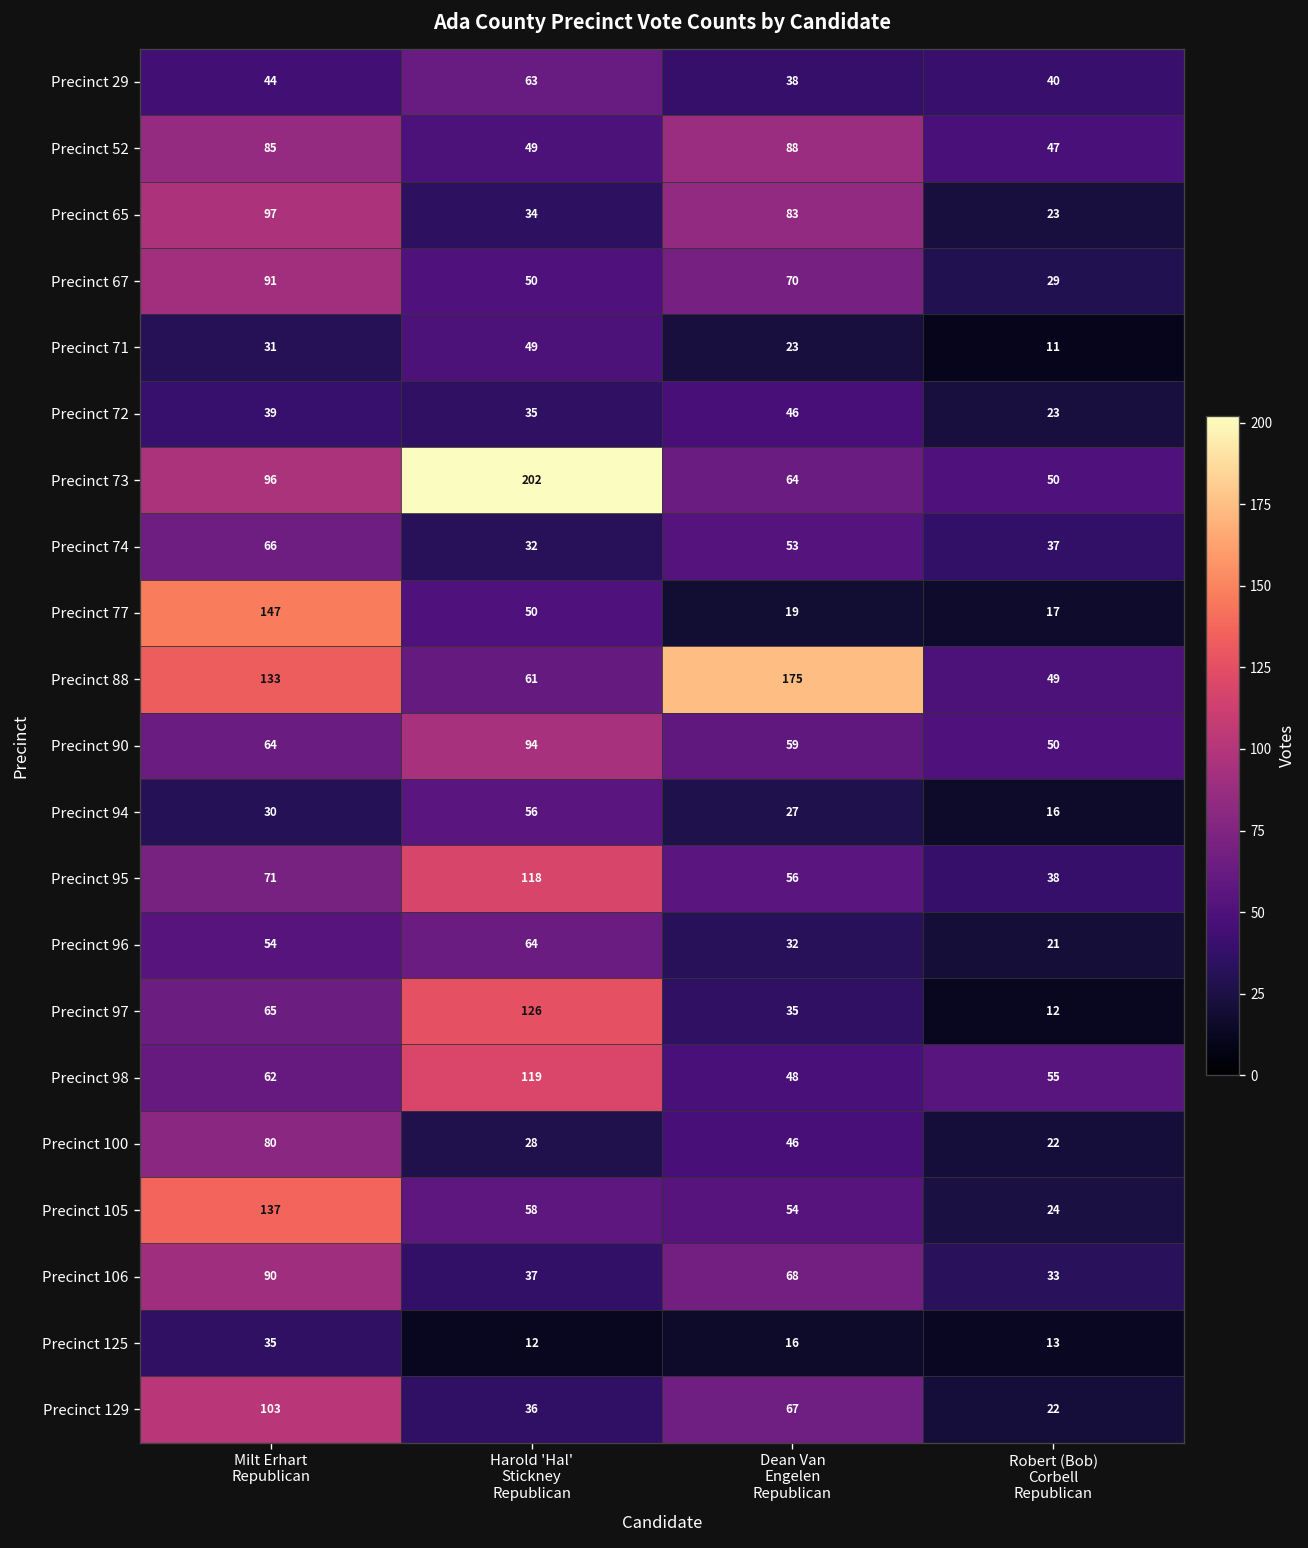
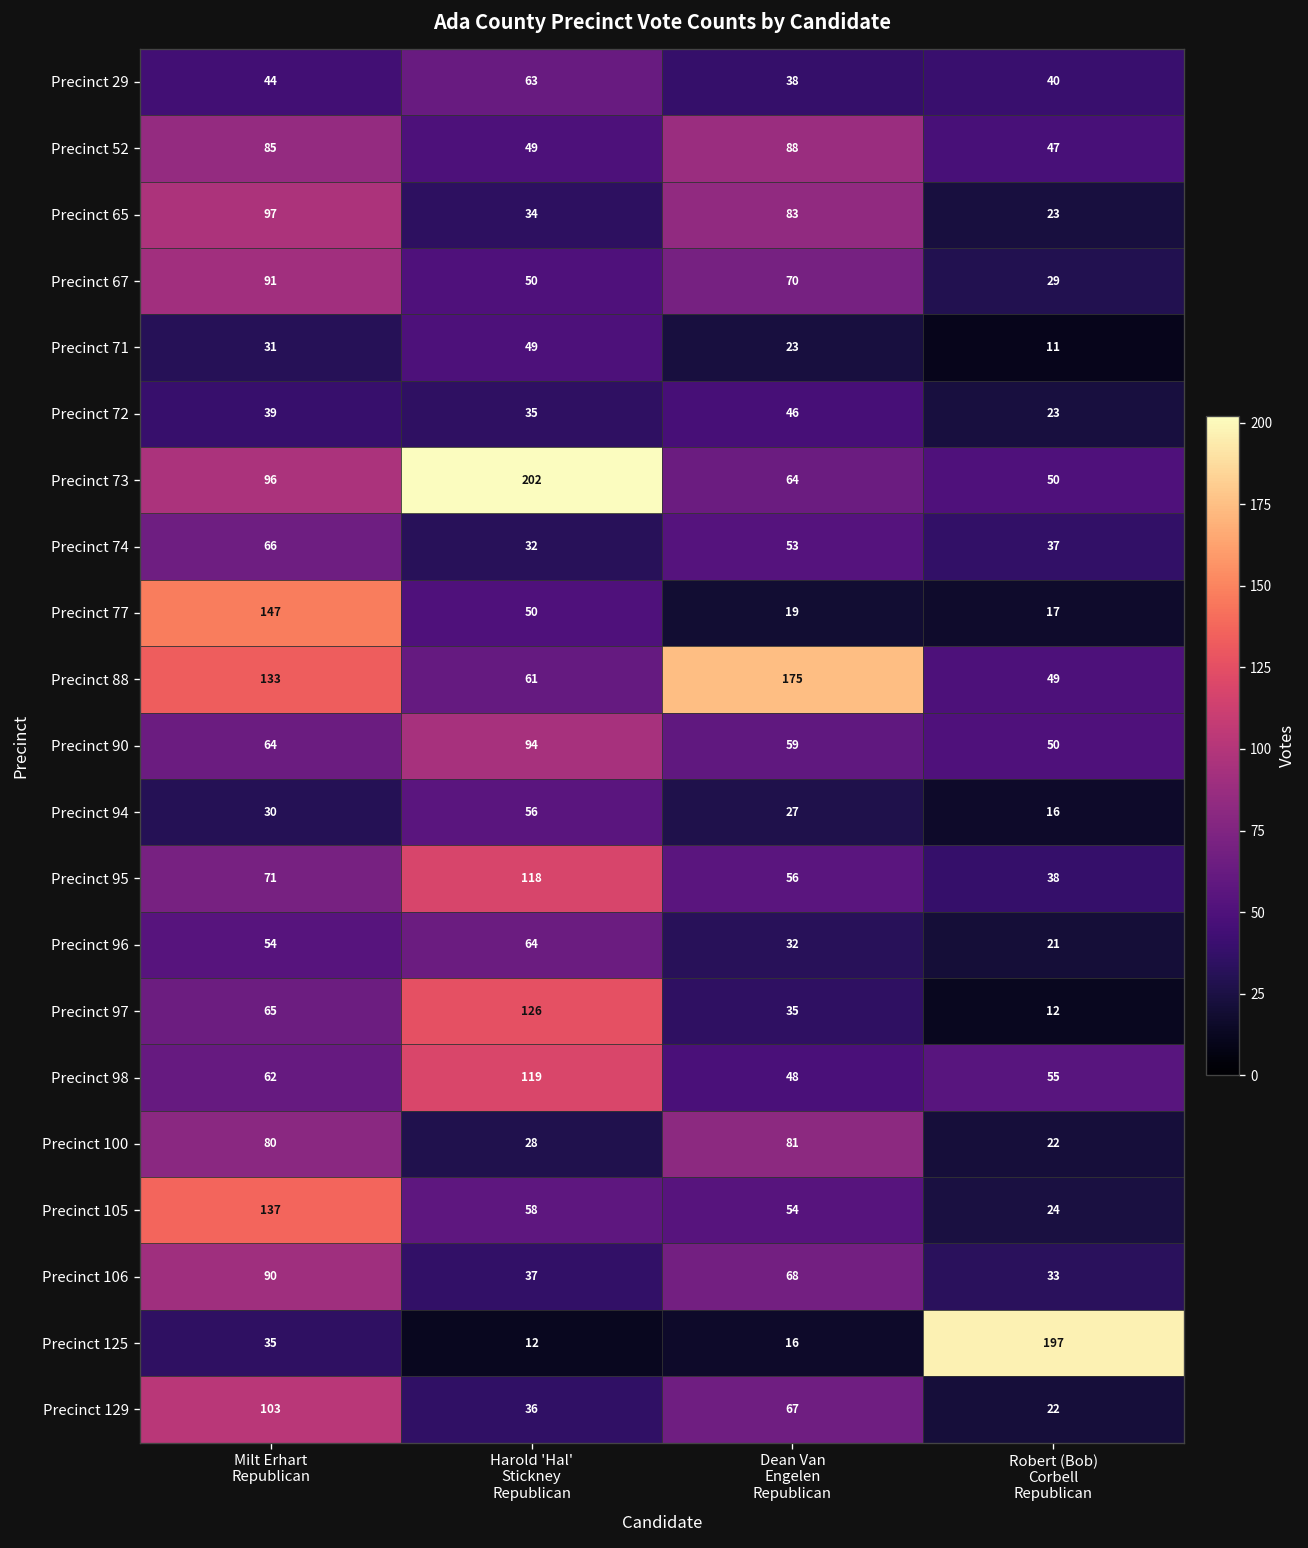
  {
    "Precinct 29": {
      "Milt Erhart Republican": 44,
      "Harold 'Hal' Stickney Republican": 63,
      "Dean Van Engelen Republican": 38,
      "Robert (Bob) Corbell Republican": 40
    },
    "Precinct 52": {
      "Milt Erhart Republican": 85,
      "Harold 'Hal' Stickney Republican": 49,
      "Dean Van Engelen Republican": 88,
      "Robert (Bob) Corbell Republican": 47
    },
    "Precinct 65": {
      "Milt Erhart Republican": 97,
      "Harold 'Hal' Stickney Republican": 34,
      "Dean Van Engelen Republican": 83,
      "Robert (Bob) Corbell Republican": 23
    },
    "Precinct 67": {
      "Milt Erhart Republican": 91,
      "Harold 'Hal' Stickney Republican": 50,
      "Dean Van Engelen Republican": 70,
      "Robert (Bob) Corbell Republican": 29
    },
    "Precinct 71": {
      "Milt Erhart Republican": 31,
      "Harold 'Hal' Stickney Republican": 49,
      "Dean Van Engelen Republican": 23,
      "Robert (Bob) Corbell Republican": 11
    },
    "Precinct 72": {
      "Milt Erhart Republican": 39,
      "Harold 'Hal' Stickney Republican": 35,
      "Dean Van Engelen Republican": 46,
      "Robert (Bob) Corbell Republican": 23
    },
    "Precinct 73": {
      "Milt Erhart Republican": 96,
      "Harold 'Hal' Stickney Republican": 202,
      "Dean Van Engelen Republican": 64,
      "Robert (Bob) Corbell Republican": 50
    },
    "Precinct 74": {
      "Milt Erhart Republican": 66,
      "Harold 'Hal' Stickney Republican": 32,
      "Dean Van Engelen Republican": 53,
      "Robert (Bob) Corbell Republican": 37
    },
    "Precinct 77": {
      "Milt Erhart Republican": 147,
      "Harold 'Hal' Stickney Republican": 50,
      "Dean Van Engelen Republican": 19,
      "Robert (Bob) Corbell Republican": 17
    },
    "Precinct 88": {
      "Milt Erhart Republican": 133,
      "Harold 'Hal' Stickney Republican": 61,
      "Dean Van Engelen Republican": 175,
      "Robert (Bob) Corbell Republican": 49
    },
    "Precinct 90": {
      "Milt Erhart Republican": 64,
      "Harold 'Hal' Stickney Republican": 94,
      "Dean Van Engelen Republican": 59,
      "Robert (Bob) Corbell Republican": 50
    },
    "Precinct 94": {
      "Milt Erhart Republican": 30,
      "Harold 'Hal' Stickney Republican": 56,
      "Dean Van Engelen Republican": 27,
      "Robert (Bob) Corbell Republican": 16
    },
    "Precinct 95": {
      "Milt Erhart Republican": 71,
      "Harold 'Hal' Stickney Republican": 118,
      "Dean Van Engelen Republican": 56,
      "Robert (Bob) Corbell Republican": 38
    },
    "Precinct 96": {
      "Milt Erhart Republican": 54,
      "Harold 'Hal' Stickney Republican": 64,
      "Dean Van Engelen Republican": 32,
      "Robert (Bob) Corbell Republican": 21
    },
    "Precinct 97": {
      "Milt Erhart Republican": 65,
      "Harold 'Hal' Stickney Republican": 126,
      "Dean Van Engelen Republican": 35,
      "Robert (Bob) Corbell Republican": 12
    },
    "Precinct 98": {
      "Milt Erhart Republican": 62,
      "Harold 'Hal' Stickney Republican": 119,
      "Dean Van Engelen Republican": 48,
      "Robert (Bob) Corbell Republican": 55
    },
    "Precinct 100": {
      "Milt Erhart Republican": 80,
      "Harold 'Hal' Stickney Republican": 28,
-     "Dean Van Engelen Republican": 46,
+     "Dean Van Engelen Republican": 81,
      "Robert (Bob) Corbell Republican": 22
    },
    "Precinct 105": {
      "Milt Erhart Republican": 137,
      "Harold 'Hal' Stickney Republican": 58,
      "Dean Van Engelen Republican": 54,
      "Robert (Bob) Corbell Republican": 24
    },
    "Precinct 106": {
      "Milt Erhart Republican": 90,
      "Harold 'Hal' Stickney Republican": 37,
      "Dean Van Engelen Republican": 68,
      "Robert (Bob) Corbell Republican": 33
    },
    "Precinct 125": {
      "Milt Erhart Republican": 35,
      "Harold 'Hal' Stickney Republican": 12,
      "Dean Van Engelen Republican": 16,
-     "Robert (Bob) Corbell Republican": 13
+     "Robert (Bob) Corbell Republican": 197
    },
    "Precinct 129": {
      "Milt Erhart Republican": 103,
      "Harold 'Hal' Stickney Republican": 36,
      "Dean Van Engelen Republican": 67,
      "Robert (Bob) Corbell Republican": 22
    }
  }
